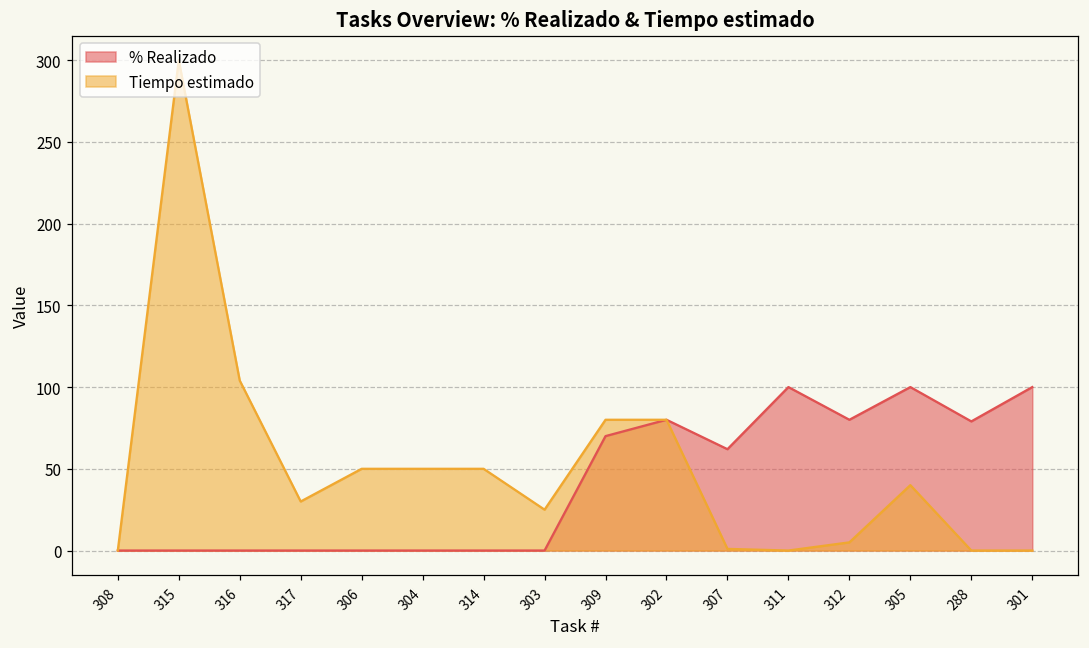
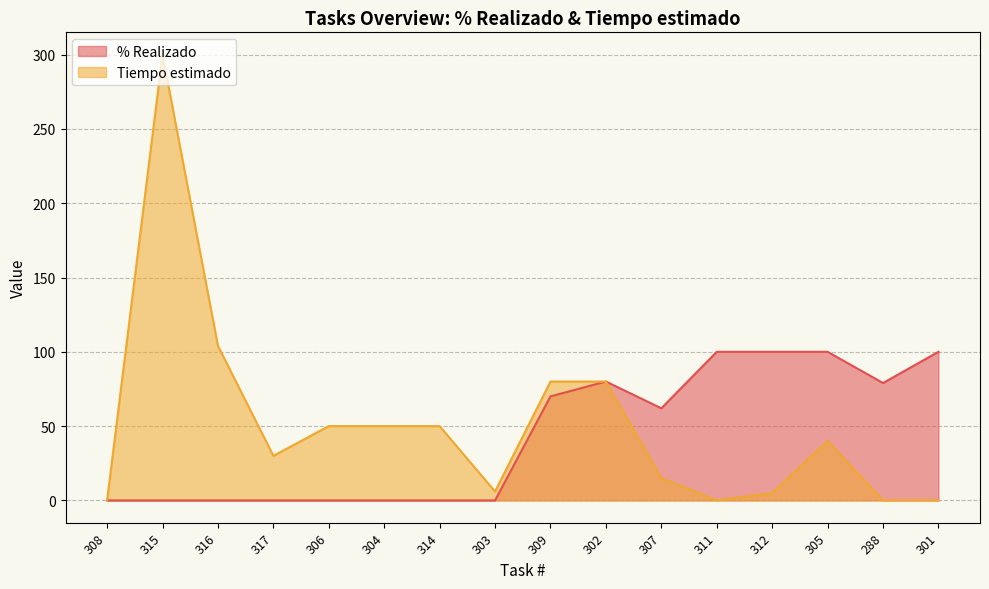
  {
    "% Realizado": {
      "315": 0,
      "316": 0,
      "317": 0,
      "306": 0,
      "304": 0,
      "314": 0,
      "303": 0,
      "309": 70,
      "307": 62,
      "311": 100,
-     "312": 80,
+     "312": 100,
      "305": 100,
      "288": 79,
      "301": 100
    },
    "Tiempo estimado": {
      "316": 104,
      "317": 30,
      "306": 50,
      "304": 50,
      "314": 50,
-     "303": 25,
+     "303": 6,
      "309": 80,
-     "307": 1,
+     "307": 15,
      "311": 0,
      "312": 5,
      "305": 40,
      "288": 0,
      "301": 0
    }
  }
